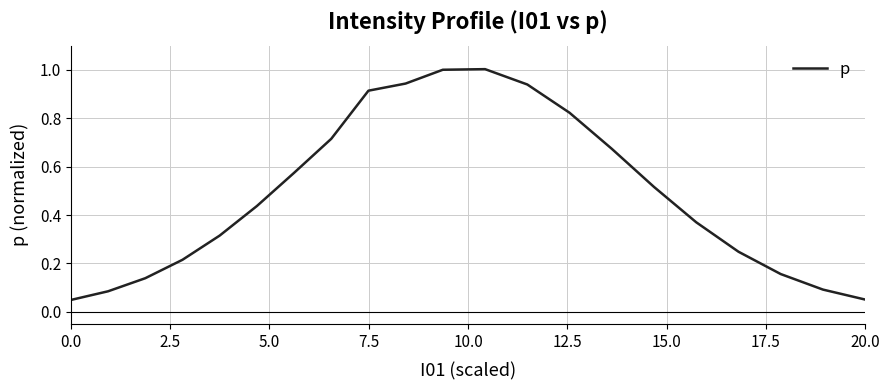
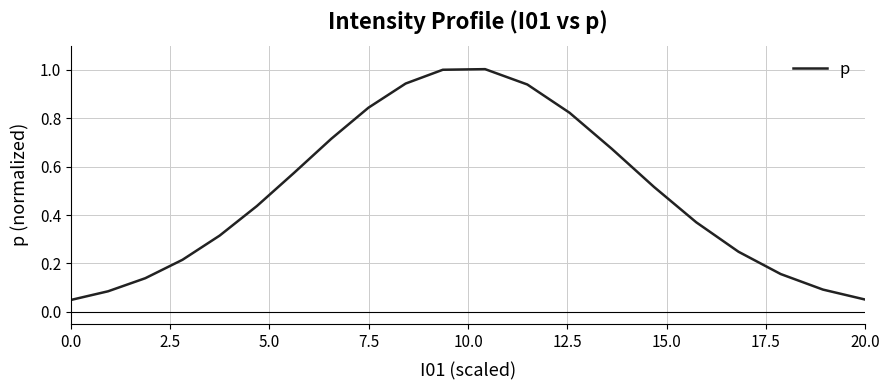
  {
    "0.0": 0.05,
-   "7.5": 0.91,
+   "7.5": 0.84,
    "20.0": 0.05
  }
